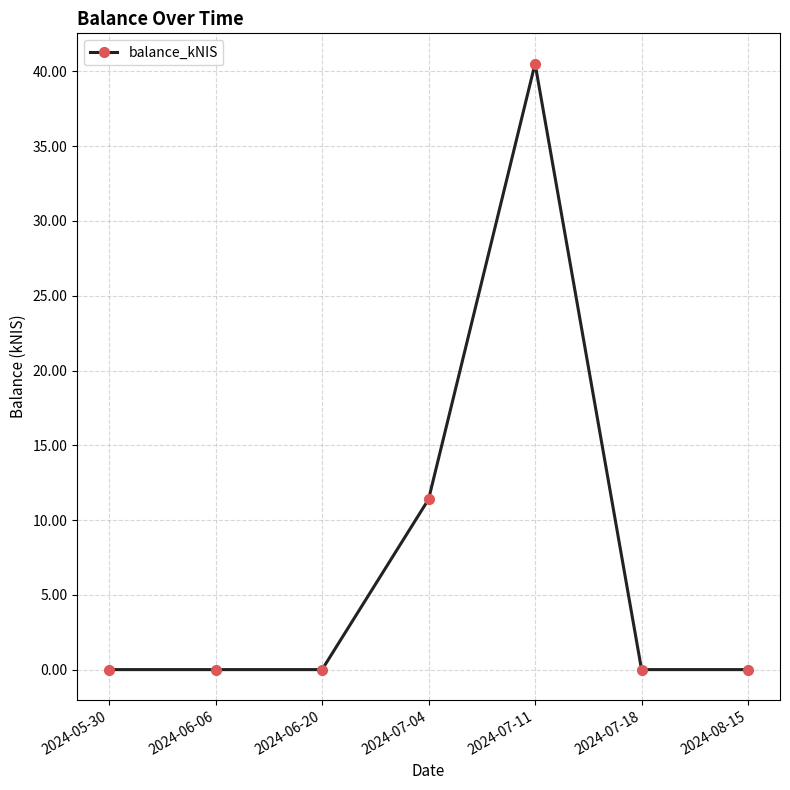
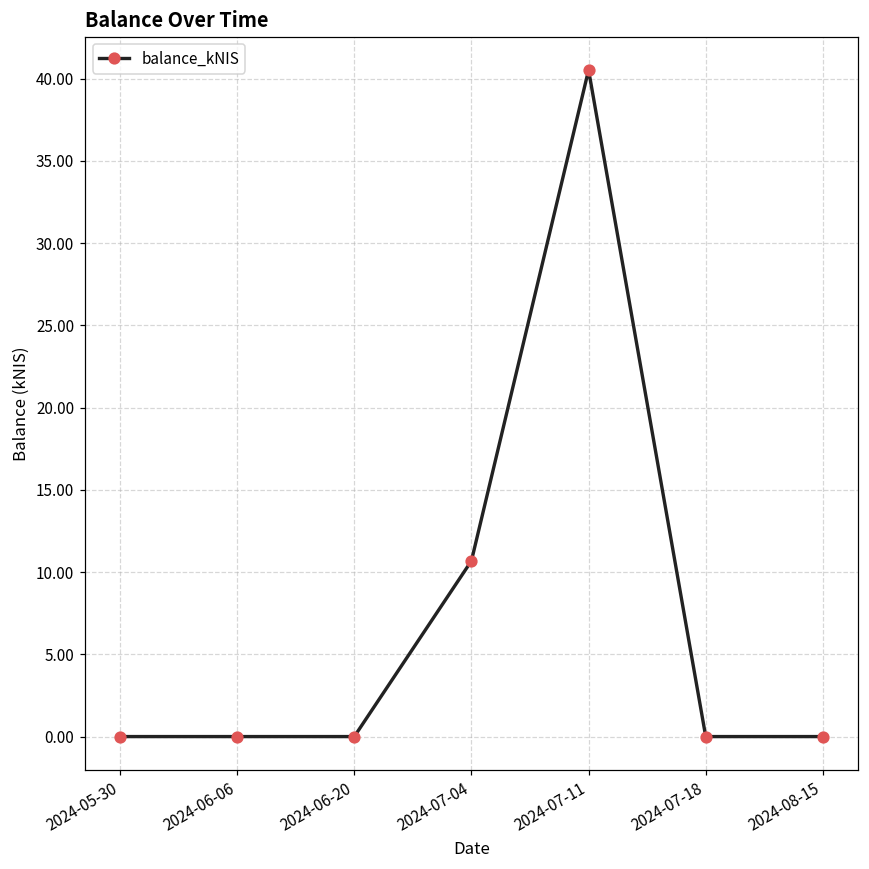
  {
    "2024-05-30": 0.0,
    "2024-06-06": 0.0,
    "2024-06-20": 0.0,
-   "2024-07-04": 11.4,
+   "2024-07-04": 10.7,
    "2024-07-11": 40.5,
    "2024-07-18": 0.0,
    "2024-08-15": 0.0
  }
